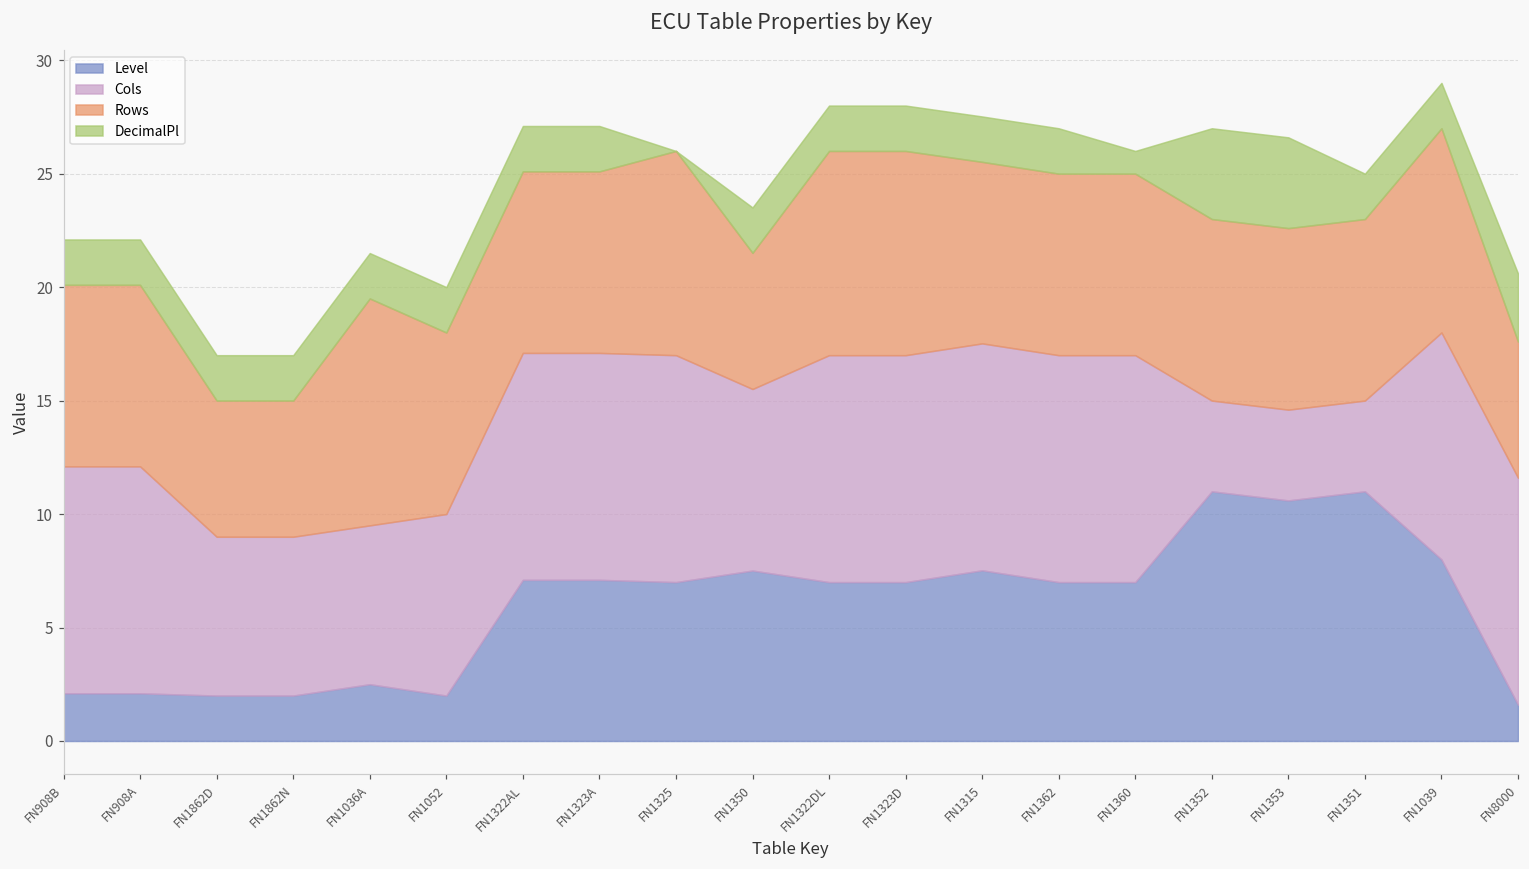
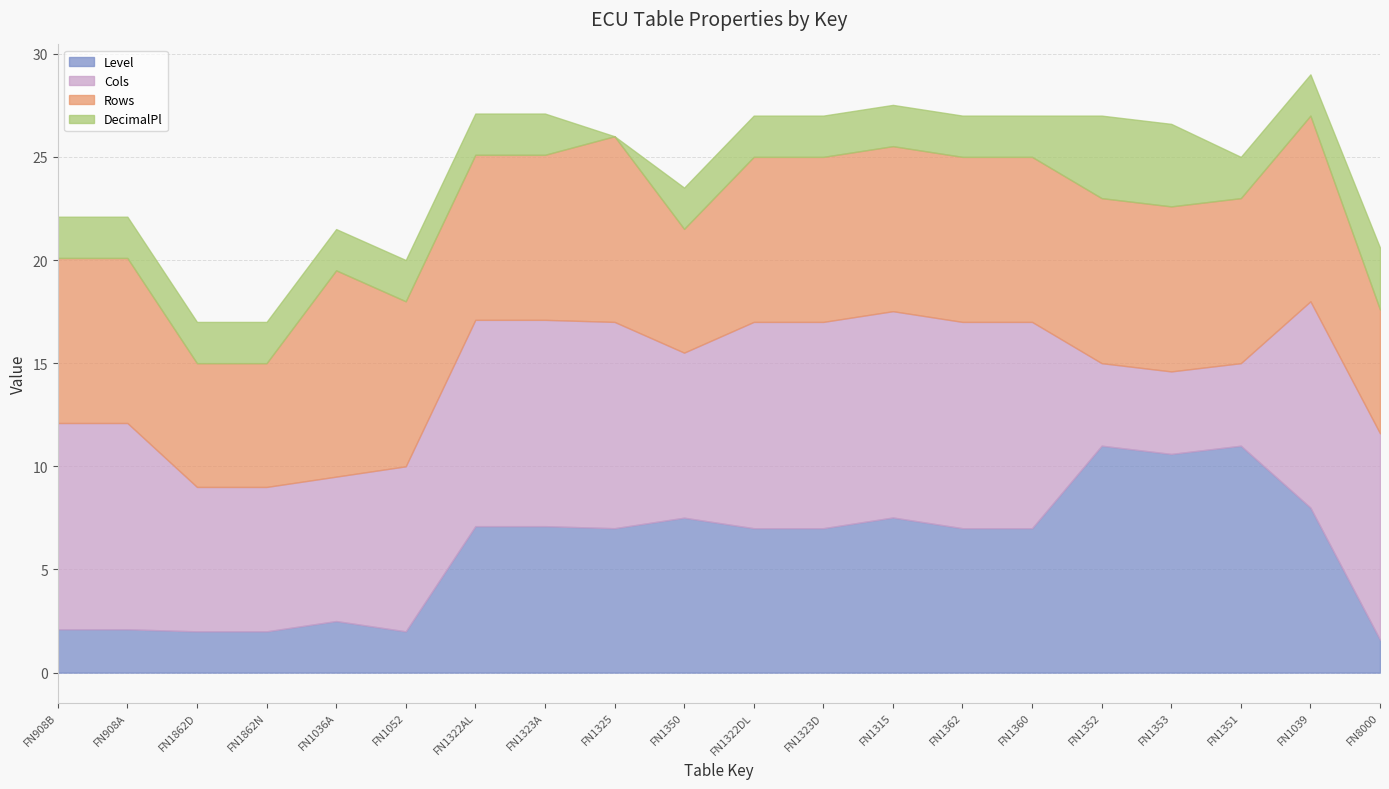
  {
    "Level": {
      "FN908B": 2,
      "FN908A": 2,
      "FN1862D": 2,
      "FN1862N": 2,
      "FN1036A": 2.5,
      "FN1052": 2,
      "FN1322AL": 7,
      "FN1323A": 7,
      "FN1325": 7,
      "FN1350": 7.5,
      "FN1322DL": 7,
      "FN1323D": 7,
      "FN1315": 7.5,
      "FN1362": 7,
      "FN1360": 7,
      "FN1352": 11,
      "FN1353": 10.6,
      "FN1351": 11,
      "FN1039": 8,
      "FN8000": 1.6
    },
    "Cols": {
      "FN908B": 10,
      "FN908A": 10,
      "FN1862D": 7,
      "FN1862N": 7,
      "FN1036A": 7,
      "FN1052": 8,
      "FN1322AL": 10,
      "FN1323A": 10,
      "FN1325": 10,
      "FN1350": 8,
      "FN1322DL": 10,
      "FN1323D": 10,
      "FN1315": 10,
      "FN1362": 10,
      "FN1360": 10,
      "FN1352": 4,
      "FN1353": 4,
      "FN1351": 4,
      "FN1039": 10,
      "FN8000": 10
    },
    "Rows": {
      "FN908B": 8,
      "FN908A": 8,
      "FN1862D": 6,
      "FN1862N": 6,
      "FN1036A": 10,
      "FN1052": 8,
      "FN1322AL": 8,
      "FN1323A": 8,
      "FN1350": 6,
-     "FN1322DL": 9,
-     "FN1323D": 9,
+     "FN1322DL": 8,
+     "FN1323D": 8,
      "FN1315": 8,
      "FN1362": 8,
      "FN1360": 8,
      "FN1352": 8,
      "FN1353": 8,
      "FN1351": 8,
      "FN1039": 9,
      "FN8000": 6
    },
    "DecimalPl": {
      "FN908B": 2,
      "FN908A": 2,
      "FN1862D": 2,
      "FN1862N": 2,
      "FN1036A": 2,
      "FN1052": 2,
      "FN1322AL": 2,
      "FN1323A": 2,
      "FN1350": 2,
      "FN1322DL": 2,
      "FN1323D": 2,
      "FN1315": 2,
      "FN1362": 2,
-     "FN1360": 1,
+     "FN1360": 2,
      "FN1352": 4,
      "FN1353": 4,
      "FN1351": 2,
      "FN1039": 2,
      "FN8000": 3
    }
  }
